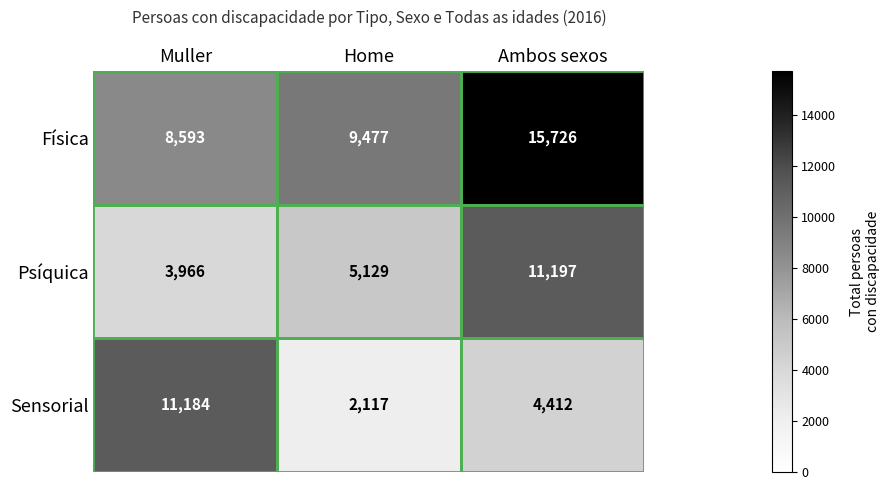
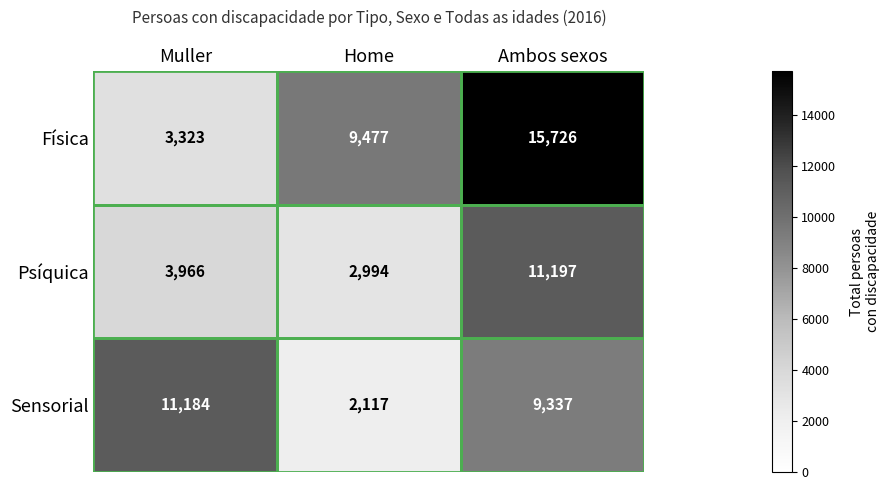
  {
    "Física": {
-     "Muller": "8,593",
+     "Muller": "3,323",
      "Home": "9,477",
      "Ambos sexos": "15,726"
    },
    "Psíquica": {
      "Muller": "3,966",
-     "Home": "5,129",
+     "Home": "2,994",
      "Ambos sexos": "11,197"
    },
    "Sensorial": {
      "Muller": "11,184",
      "Home": "2,117",
-     "Ambos sexos": "4,412"
+     "Ambos sexos": "9,337"
    }
  }
